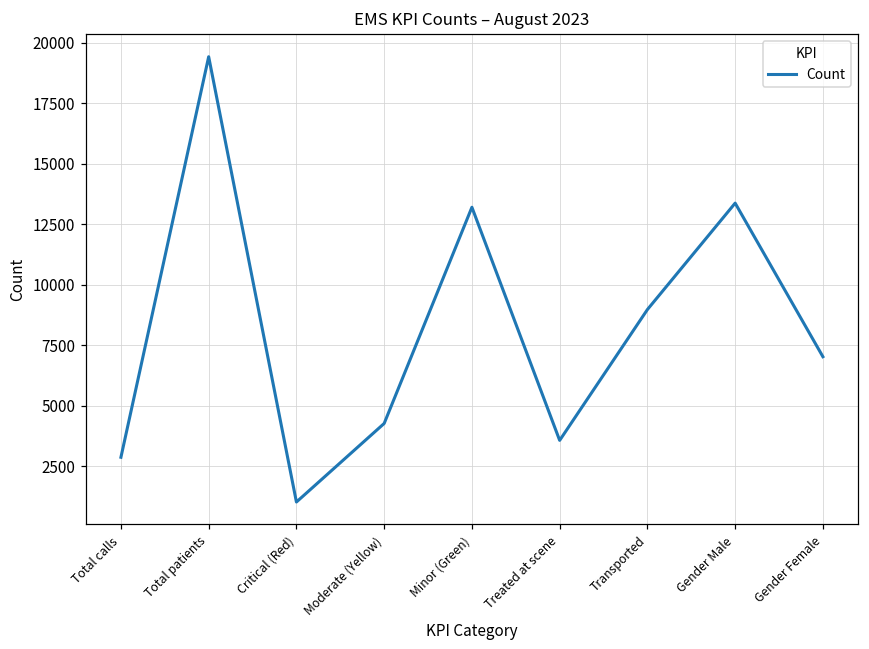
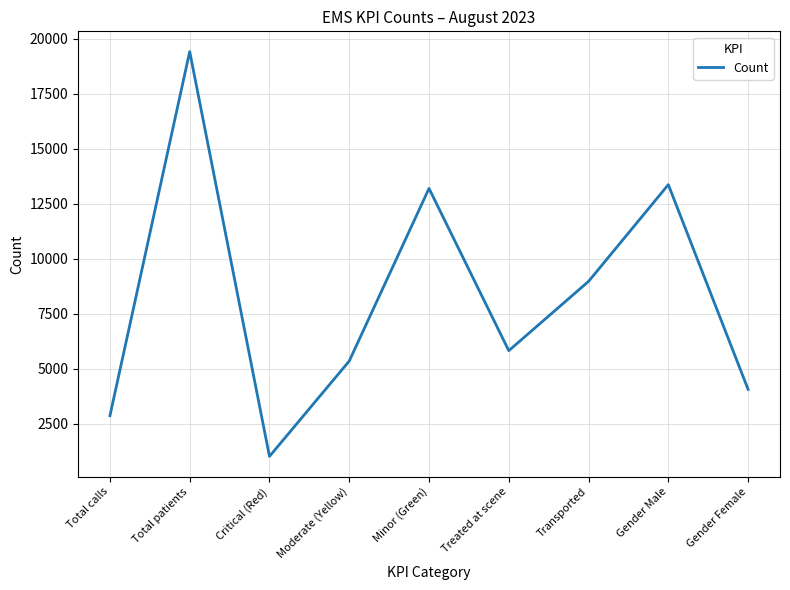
  {
    "Total calls": 2900,
    "Total patients": 19400,
    "Critical (Red)": 1000,
-   "Moderate (Yellow)": 4300,
+   "Moderate (Yellow)": 5400,
    "Minor (Green)": 13200,
-   "Treated at scene": 3600,
+   "Treated at scene": 5800,
    "Transported": 9000,
    "Gender Male": 13400,
-   "Gender Female": 7000
+   "Gender Female": 4100
  }
